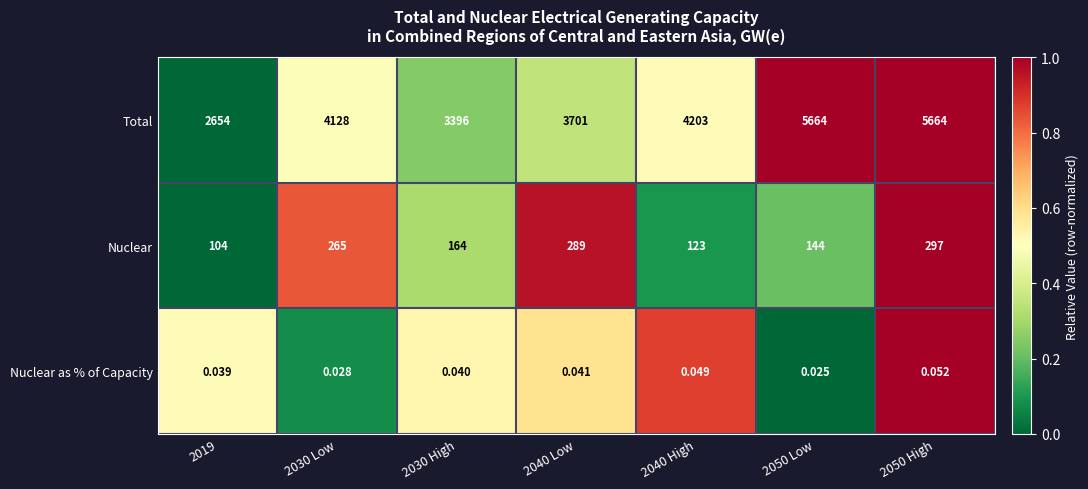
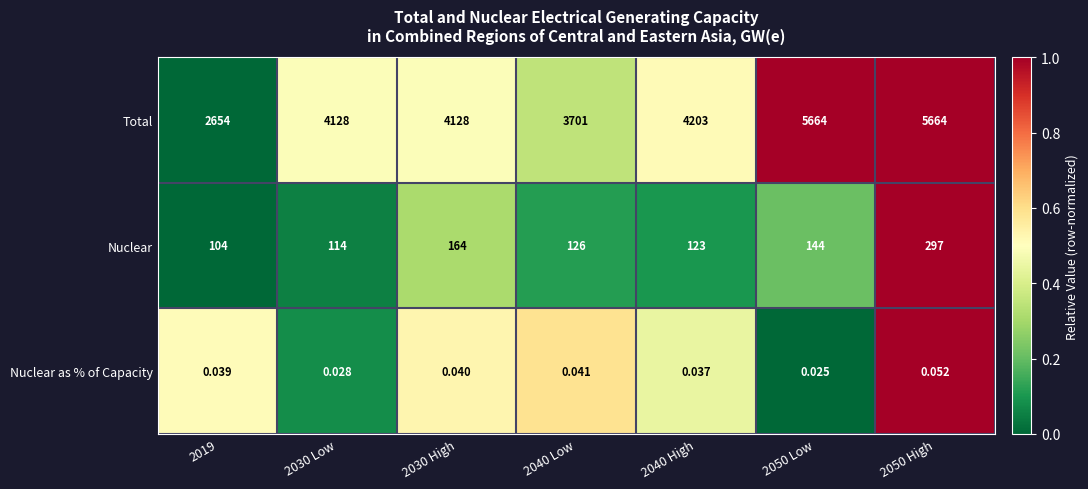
  {
    "Total": {
      "2019": 2654,
      "2030 Low": 4128,
-     "2030 High": 3396,
+     "2030 High": 4128,
      "2040 Low": 3701,
      "2040 High": 4203,
      "2050 Low": 5664,
      "2050 High": 5664
    },
    "Nuclear": {
      "2019": 104,
-     "2030 Low": 265,
+     "2030 Low": 114,
      "2030 High": 164,
-     "2040 Low": 289,
+     "2040 Low": 126,
      "2040 High": 123,
      "2050 Low": 144,
      "2050 High": 297
    },
    "Nuclear as % of Capacity": {
      "2019": 0.039,
      "2030 Low": 0.028,
      "2030 High": 0.040,
      "2040 Low": 0.041,
-     "2040 High": 0.049,
+     "2040 High": 0.037,
      "2050 Low": 0.025,
      "2050 High": 0.052
    }
  }
